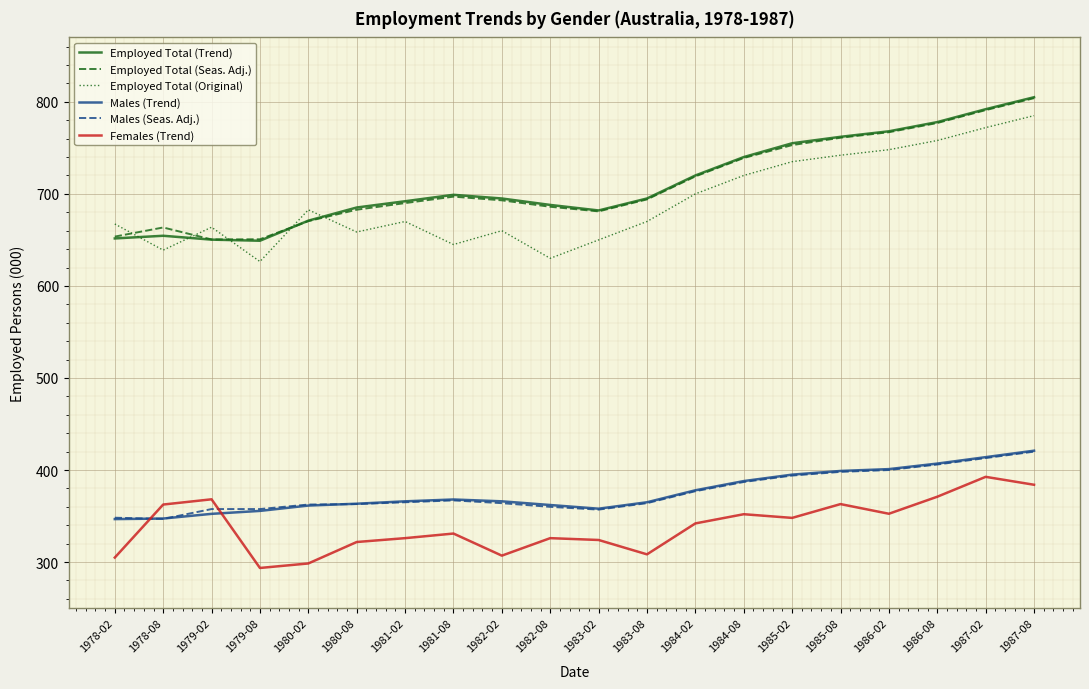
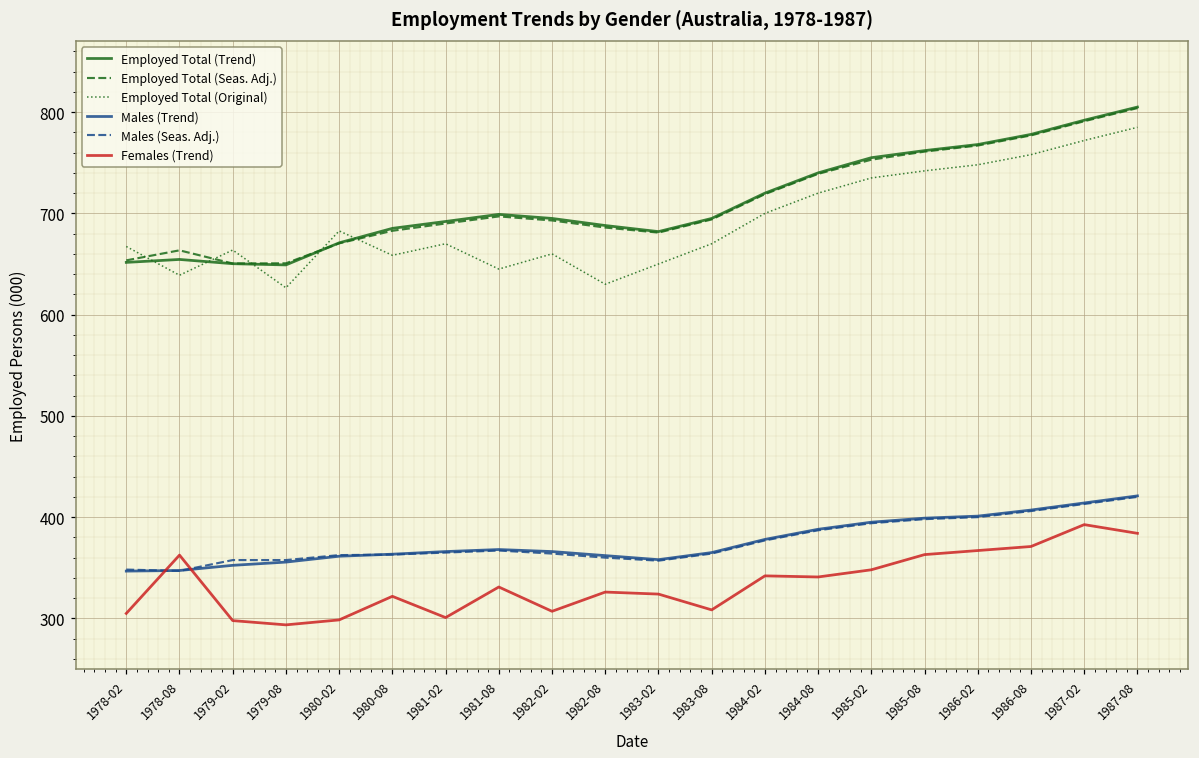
  {
    "Females (Trend)": {
      "1978-02": 300,
      "1978-08": 360,
-     "1979-02": 370,
+     "1979-02": 300,
      "1979-08": 290,
      "1980-02": 300,
      "1980-08": 320,
-     "1981-02": 330,
+     "1981-02": 300,
      "1981-08": 330,
      "1982-02": 310,
      "1982-08": 330,
      "1983-02": 320,
      "1983-08": 310,
      "1984-02": 340,
-     "1984-08": 350,
+     "1984-08": 340,
      "1985-02": 350,
      "1985-08": 360,
-     "1986-02": 350,
+     "1986-02": 370,
      "1986-08": 370,
      "1987-02": 390,
      "1987-08": 380
    }
  }
